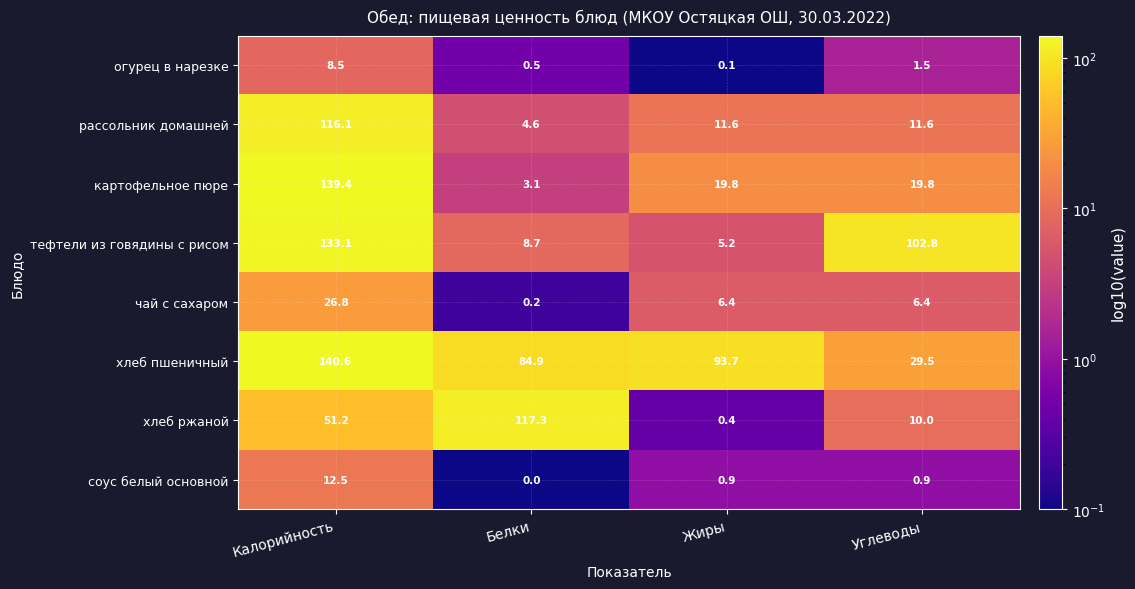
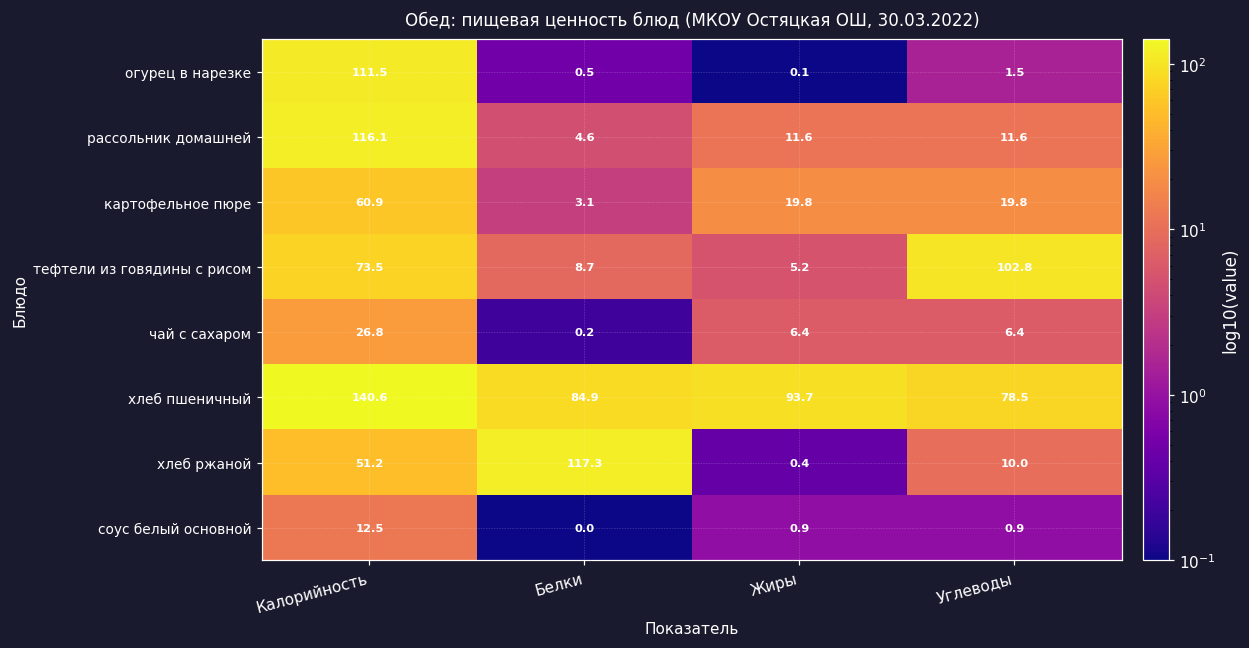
  {
    "огурец в нарезке": {
-     "Калорийность": 8.5,
+     "Калорийность": 111.5,
      "Белки": 0.5,
      "Жиры": 0.1,
      "Углеводы": 1.5
    },
    "рассольник домашней": {
      "Калорийность": 116.1,
      "Белки": 4.6,
      "Жиры": 11.6,
      "Углеводы": 11.6
    },
    "картофельное пюре": {
-     "Калорийность": 139.4,
+     "Калорийность": 60.9,
      "Белки": 3.1,
      "Жиры": 19.8,
      "Углеводы": 19.8
    },
    "тефтели из говядины с рисом": {
-     "Калорийность": 133.1,
+     "Калорийность": 73.5,
      "Белки": 8.7,
      "Жиры": 5.2,
      "Углеводы": 102.8
    },
    "чай с сахаром": {
      "Калорийность": 26.8,
      "Белки": 0.2,
      "Жиры": 6.4,
      "Углеводы": 6.4
    },
    "хлеб пшеничный": {
      "Калорийность": 140.6,
      "Белки": 84.9,
      "Жиры": 93.7,
-     "Углеводы": 29.5
+     "Углеводы": 78.5
    },
    "хлеб ржаной": {
      "Калорийность": 51.2,
      "Белки": 117.3,
      "Жиры": 0.4,
      "Углеводы": 10.0
    },
    "соус белый основной": {
      "Калорийность": 12.5,
      "Белки": 0.0,
      "Жиры": 0.9,
      "Углеводы": 0.9
    }
  }
